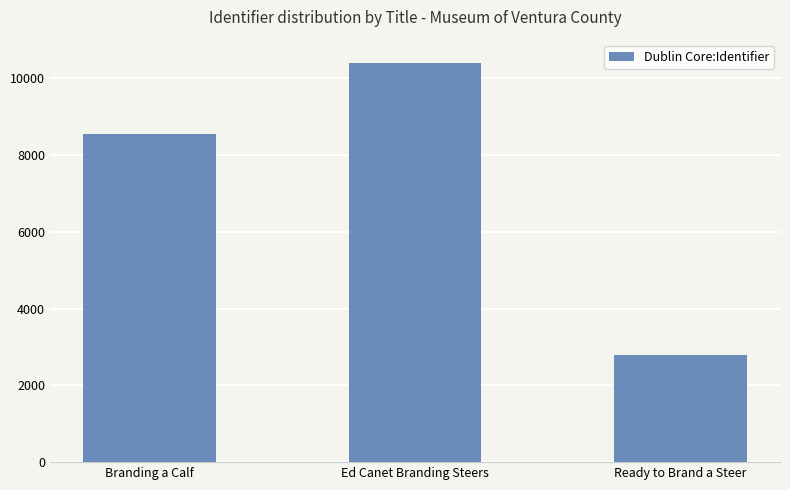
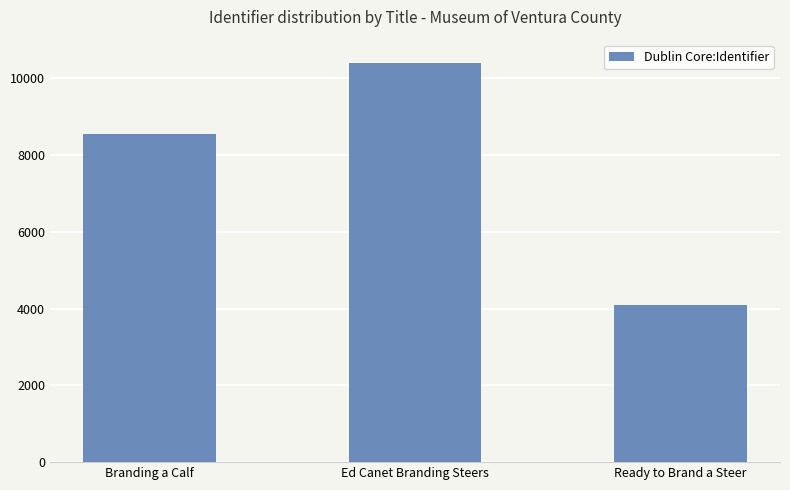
  {
    "Branding a Calf": 8500,
    "Ed Canet Branding Steers": 10400,
-   "Ready to Brand a Steer": 2800
+   "Ready to Brand a Steer": 4100
  }
